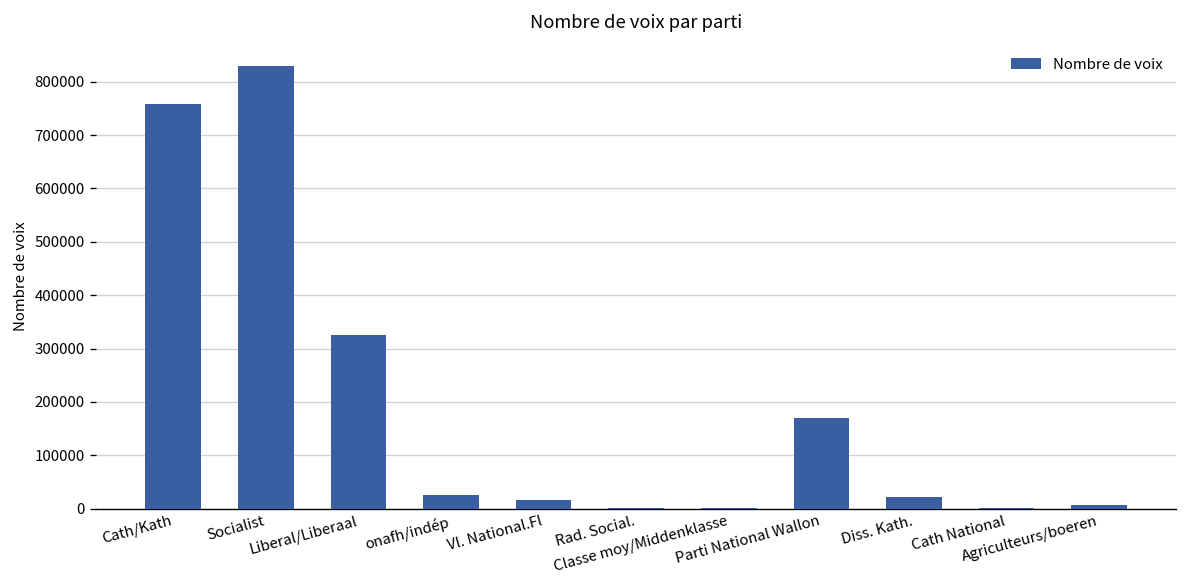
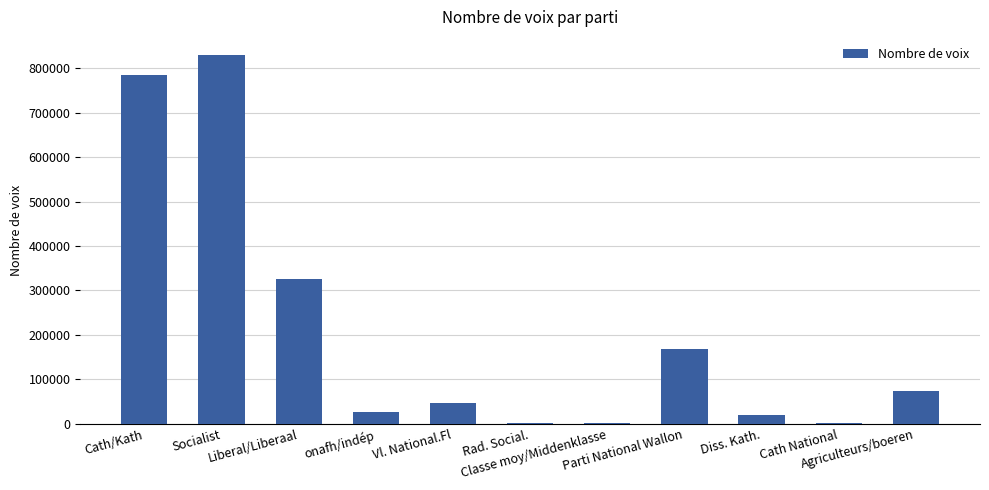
  {
-   "Cath/Kath": 760000,
+   "Cath/Kath": 790000,
    "Socialist": 830000,
    "Liberal/Liberaal": 320000,
    "onafh/indép": 30000,
-   "Vl. National.Fl": 20000,
+   "Vl. National.Fl": 50000,
    "Parti National Wallon": 170000,
    "Diss. Kath.": 20000,
-   "Agriculteurs/boeren": 10000
+   "Agriculteurs/boeren": 70000
  }
